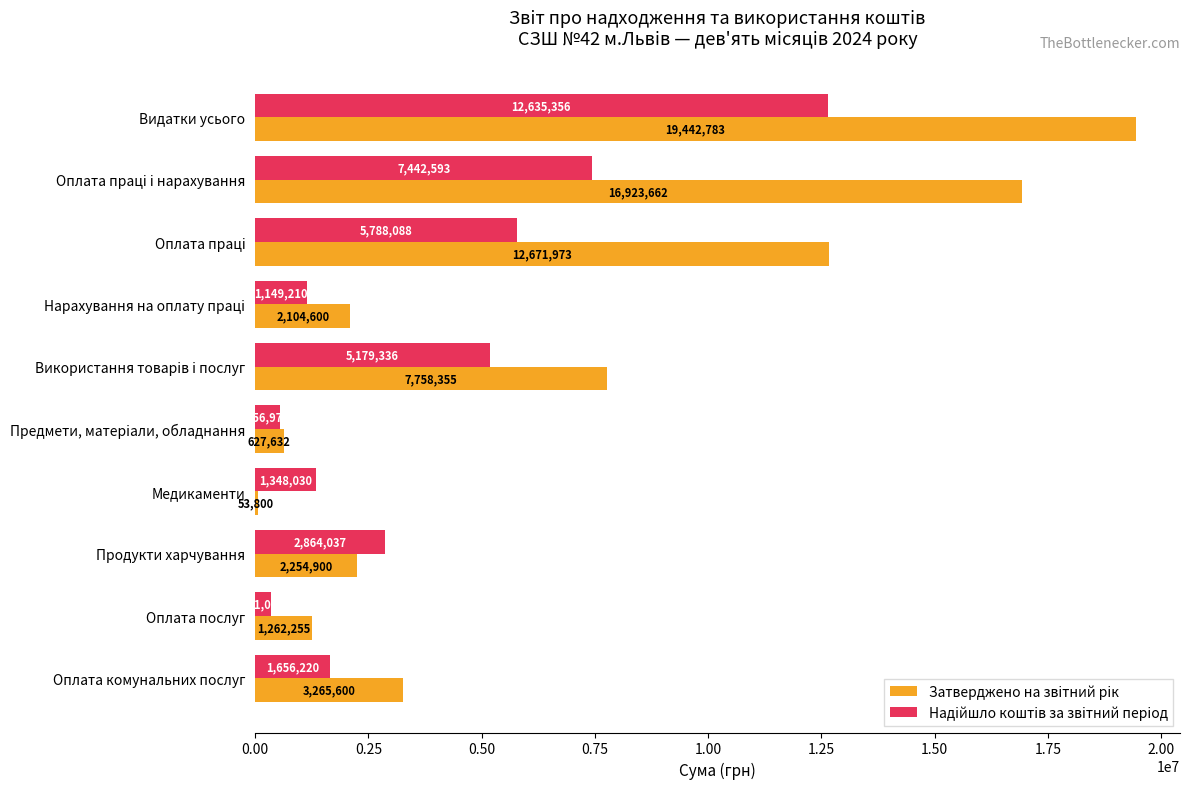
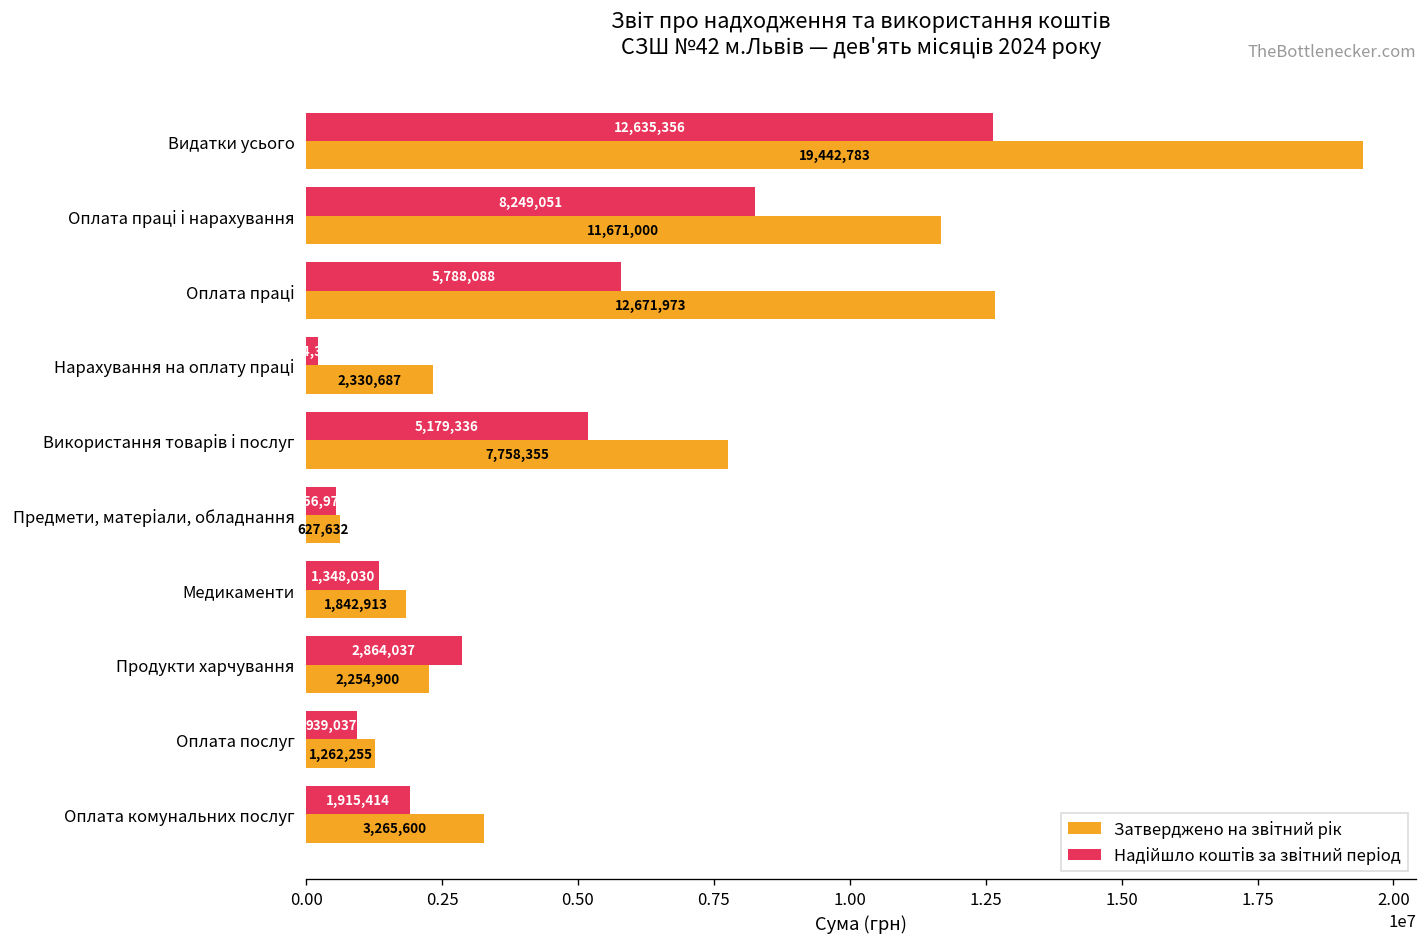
  {
    "Затверджено на звітний рік": {
      "Видатки усього": "19,442,783",
-     "Оплата праці і нарахування": "16,923,662",
+     "Оплата праці і нарахування": "11,671,000",
      "Оплата праці": "12,671,973",
-     "Нарахування на оплату праці": "2,104,600",
+     "Нарахування на оплату праці": "2,330,687",
      "Використання товарів і послуг": "7,758,355",
      "Предмети, матеріали, обладнання": "627,632",
-     "Медикаменти": "53,800",
+     "Медикаменти": "1,842,913",
      "Продукти харчування": "2,254,900",
      "Оплата послуг": "1,262,255",
      "Оплата комунальних послуг": "3,265,600"
    },
    "Надійшло коштів за звітний період": {
      "Видатки усього": "12,635,356",
-     "Оплата праці і нарахування": "7,442,593",
+     "Оплата праці і нарахування": "8,249,051",
      "Оплата праці": "5,788,088",
-     "Нарахування на оплату праці": "1100000",
+     "Нарахування на оплату праці": "200000",
      "Використання товарів і послуг": "5,179,336",
      "Предмети, матеріали, обладнання": "556,971",
      "Медикаменти": "1,348,030",
      "Продукти харчування": "2,864,037",
-     "Оплата послуг": "400000",
-     "Оплата комунальних послуг": "1,656,220"
+     "Оплата послуг": "900000",
+     "Оплата комунальних послуг": "1,915,414"
    }
  }
